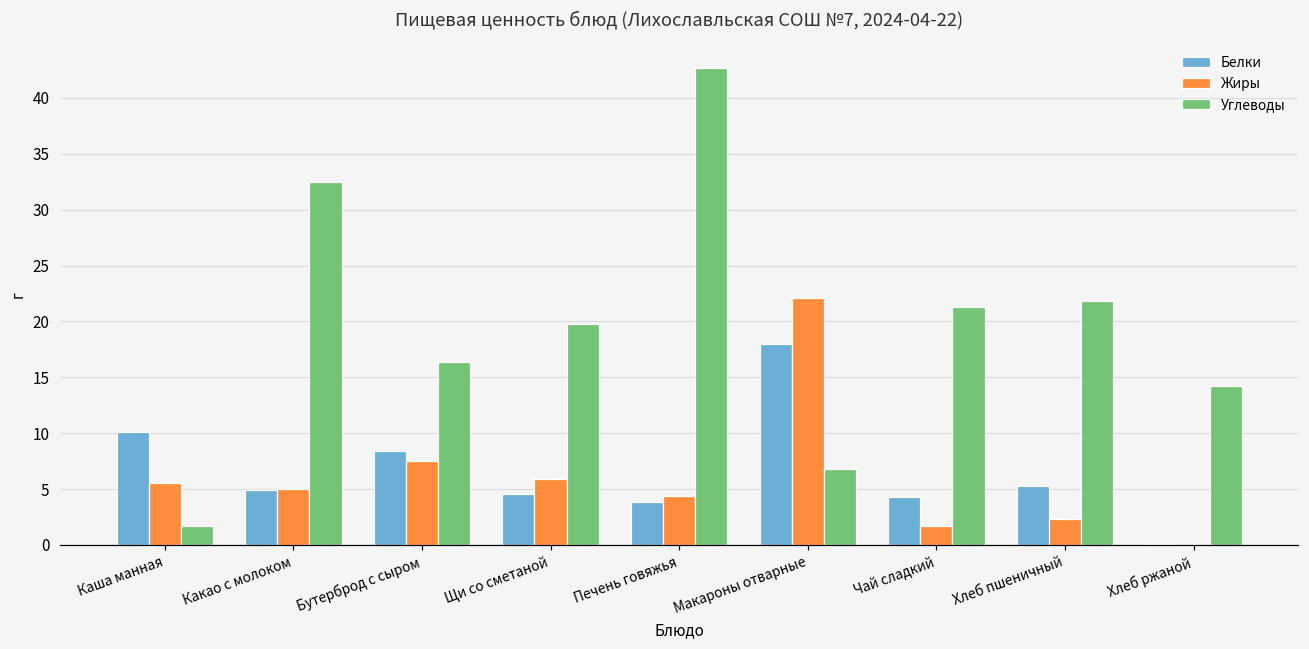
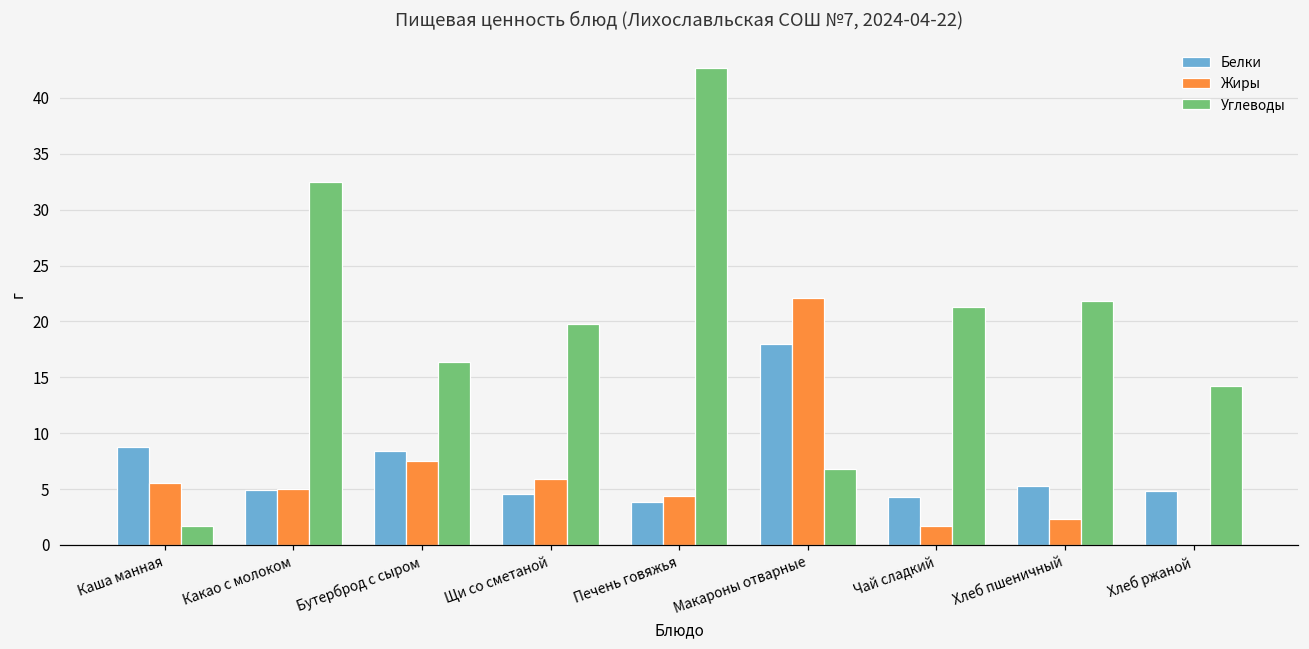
  {
    "Белки": {
-     "Каша манная": 10.1,
+     "Каша манная": 8.8,
      "Какао с молоком": 4.9,
      "Бутерброд с сыром": 8.4,
      "Щи со сметаной": 4.5,
      "Печень говяжья": 3.8,
      "Макароны отварные": 18.0,
      "Чай сладкий": 4.3,
      "Хлеб пшеничный": 5.3,
-     "Хлеб ржаной": 0.1
+     "Хлеб ржаной": 4.8
    },
    "Жиры": {
      "Каша манная": 5.5,
      "Какао с молоком": 5.0,
      "Бутерброд с сыром": 7.5,
      "Щи со сметаной": 5.9,
      "Печень говяжья": 4.4,
      "Макароны отварные": 22.1,
      "Чай сладкий": 1.7,
      "Хлеб пшеничный": 2.3,
      "Хлеб ржаной": 0.0
    },
    "Углеводы": {
      "Каша манная": 1.7,
      "Какао с молоком": 32.5,
      "Бутерброд с сыром": 16.4,
      "Щи со сметаной": 19.8,
      "Печень говяжья": 42.7,
      "Макароны отварные": 6.8,
      "Чай сладкий": 21.3,
      "Хлеб пшеничный": 21.8,
      "Хлеб ржаной": 14.2
    }
  }
